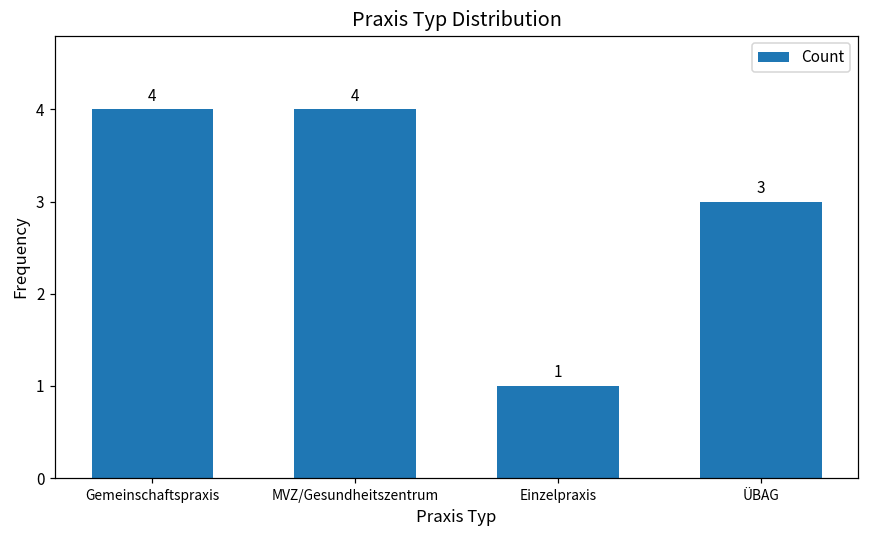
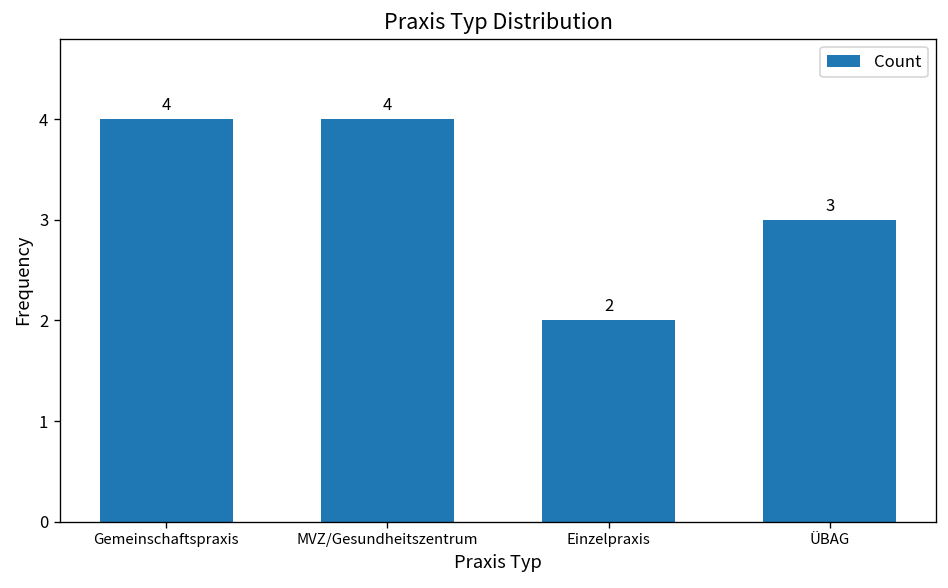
  {
    "Gemeinschaftspraxis": 4,
    "MVZ/Gesundheitszentrum": 4,
-   "Einzelpraxis": 1,
+   "Einzelpraxis": 2,
    "ÜBAG": 3
  }
